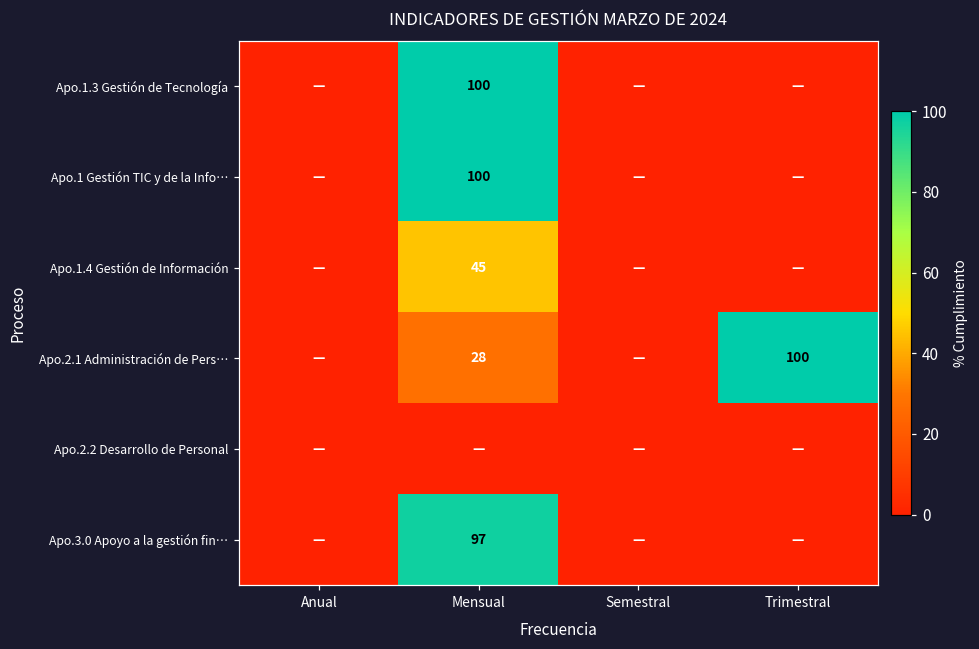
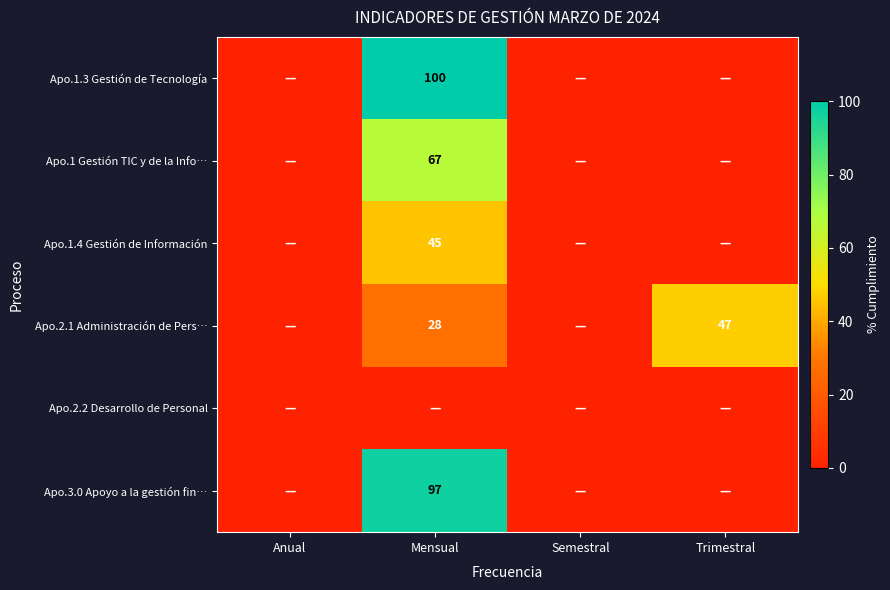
  {
    "Apo.1.3 Gestión de Tecnología": {
      "Mensual": 100
    },
    "Apo.1 Gestión TIC y de la Info…": {
-     "Mensual": 100
+     "Mensual": 67
    },
    "Apo.1.4 Gestión de Información": {
      "Mensual": 45
    },
    "Apo.2.1 Administración de Pers…": {
      "Mensual": 28,
-     "Trimestral": 100
+     "Trimestral": 47
    },
    "Apo.3.0 Apoyo a la gestión fin…": {
      "Mensual": 97
    }
  }
